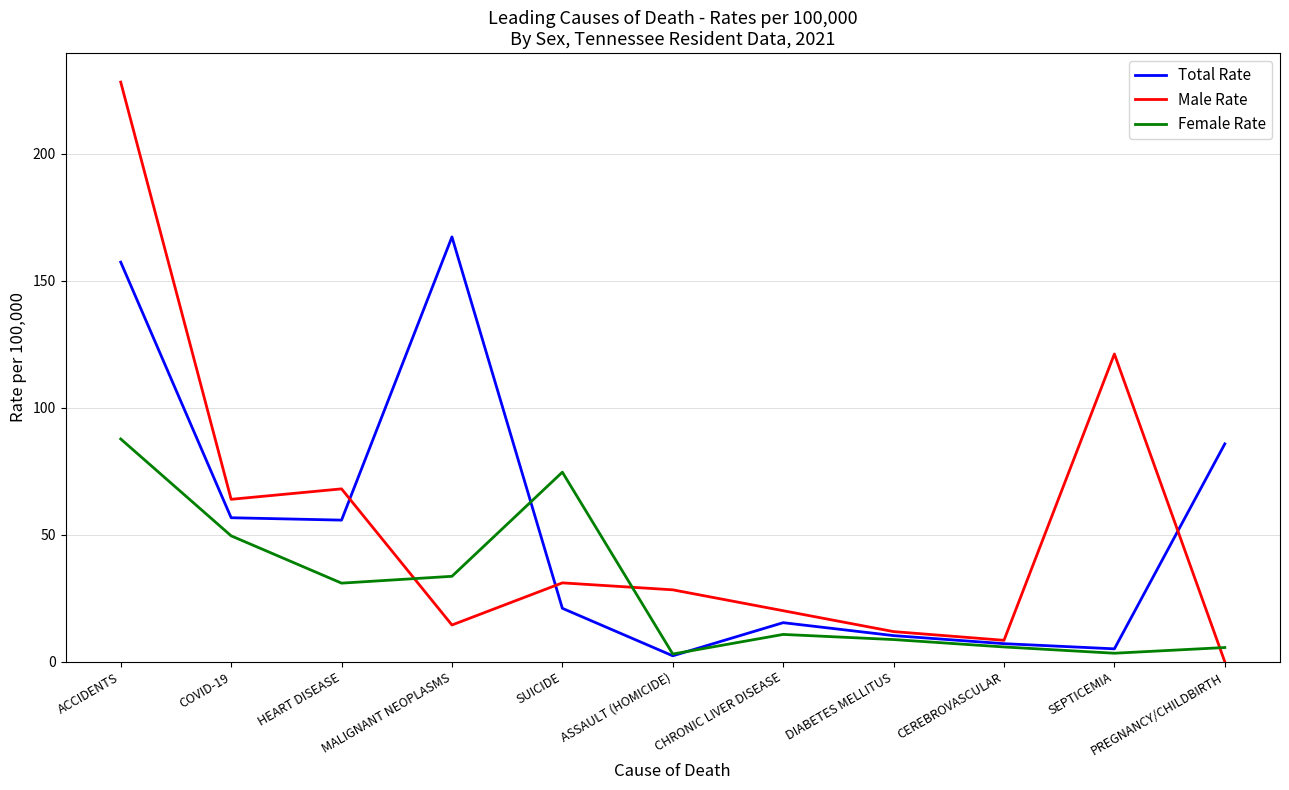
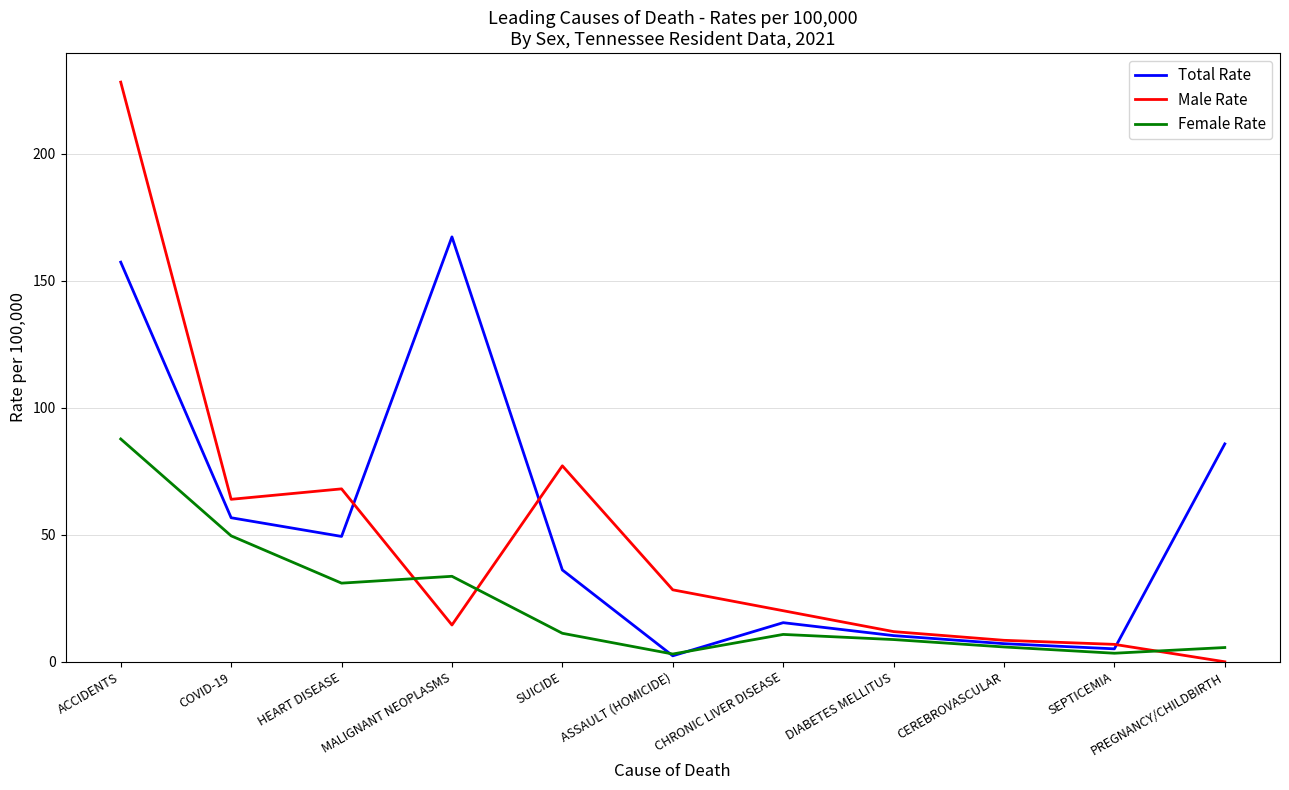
  {
    "Total Rate": {
      "ACCIDENTS": 157,
      "COVID-19": 57,
-     "HEART DISEASE": 56,
+     "HEART DISEASE": 49,
      "MALIGNANT NEOPLASMS": 167,
-     "SUICIDE": 21,
+     "SUICIDE": 36,
      "CHRONIC LIVER DISEASE": 15,
      "DIABETES MELLITUS": 10,
      "CEREBROVASCULAR": 7,
      "SEPTICEMIA": 5,
      "PREGNANCY/CHILDBIRTH": 86
    },
    "Male Rate": {
      "ACCIDENTS": 228,
      "COVID-19": 64,
      "HEART DISEASE": 68,
      "MALIGNANT NEOPLASMS": 14,
-     "SUICIDE": 31,
+     "SUICIDE": 77,
      "ASSAULT (HOMICIDE)": 28,
      "CHRONIC LIVER DISEASE": 20,
      "DIABETES MELLITUS": 12,
      "CEREBROVASCULAR": 8,
-     "SEPTICEMIA": 121,
+     "SEPTICEMIA": 7,
      "PREGNANCY/CHILDBIRTH": 0
    },
    "Female Rate": {
      "ACCIDENTS": 88,
      "COVID-19": 50,
      "HEART DISEASE": 31,
      "MALIGNANT NEOPLASMS": 34,
-     "SUICIDE": 75,
+     "SUICIDE": 11,
      "CHRONIC LIVER DISEASE": 11,
      "DIABETES MELLITUS": 9,
      "CEREBROVASCULAR": 6,
      "SEPTICEMIA": 3,
      "PREGNANCY/CHILDBIRTH": 6
    }
  }
